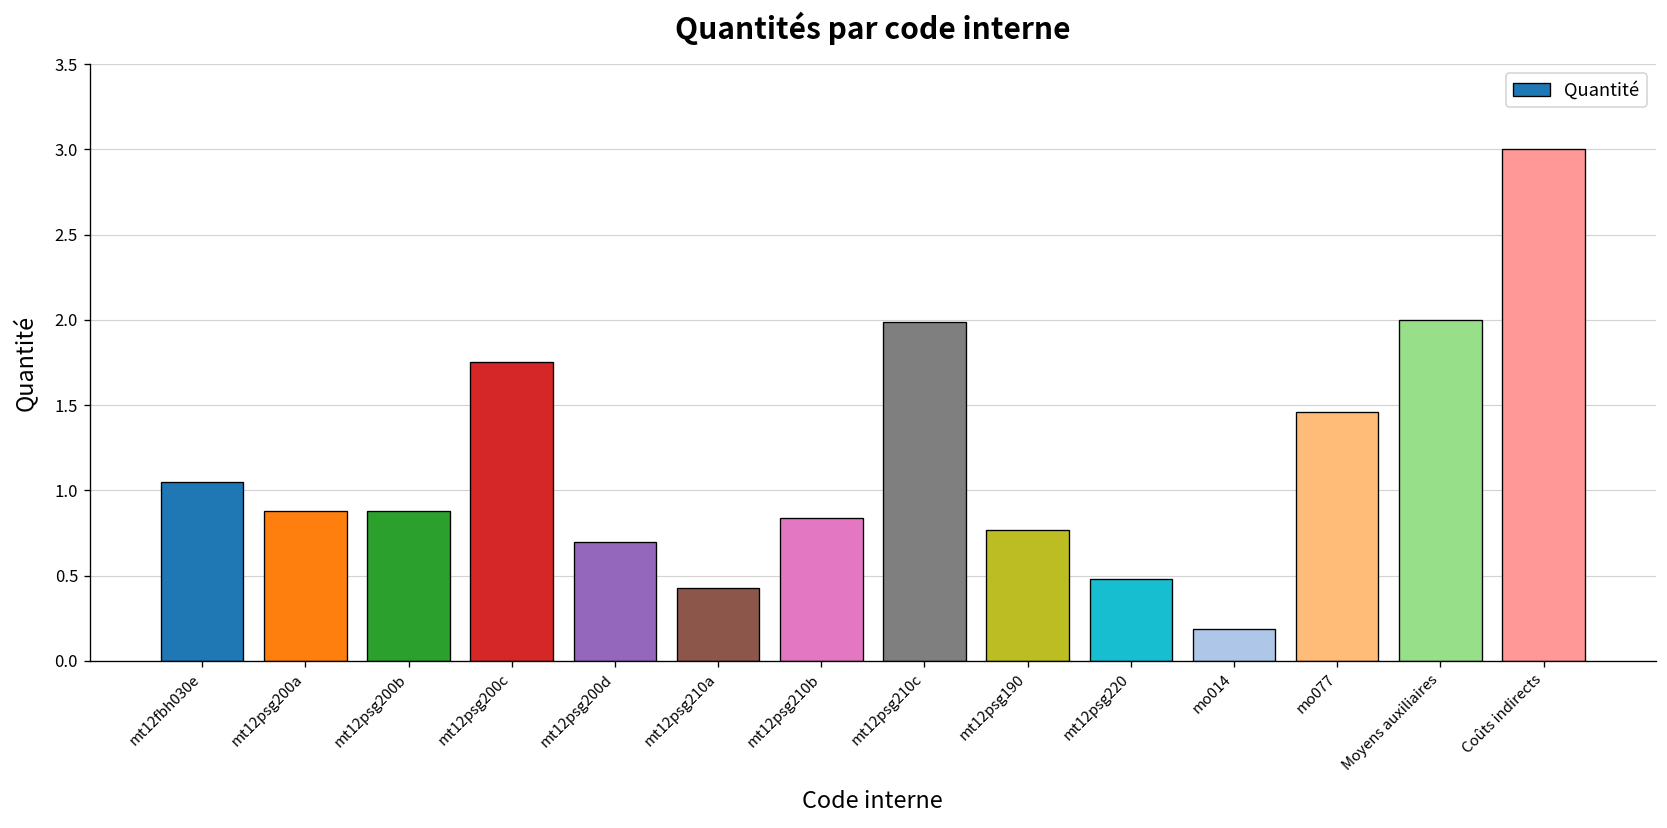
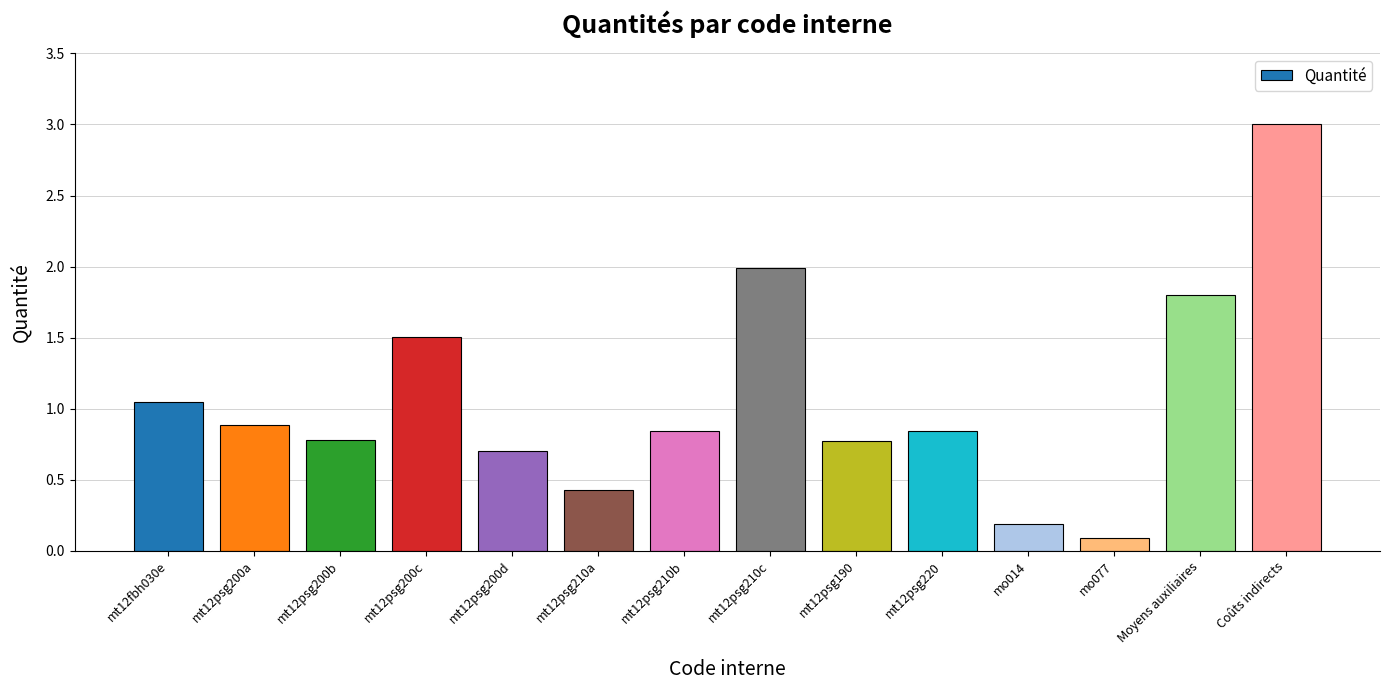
  {
    "mt12fbh030e": 1.05,
    "mt12psg200a": 0.88,
-   "mt12psg200b": 0.88,
-   "mt12psg200c": 1.75,
+   "mt12psg200b": 0.78,
+   "mt12psg200c": 1.50,
    "mt12psg200d": 0.70,
    "mt12psg210a": 0.43,
    "mt12psg210b": 0.84,
    "mt12psg210c": 1.99,
    "mt12psg190": 0.77,
-   "mt12psg220": 0.48,
+   "mt12psg220": 0.84,
    "mo014": 0.19,
-   "mo077": 1.46,
-   "Moyens auxiliaires": 2.0,
+   "mo077": 0.09,
+   "Moyens auxiliaires": 1.8,
    "Coûts indirects": 3.00
  }
